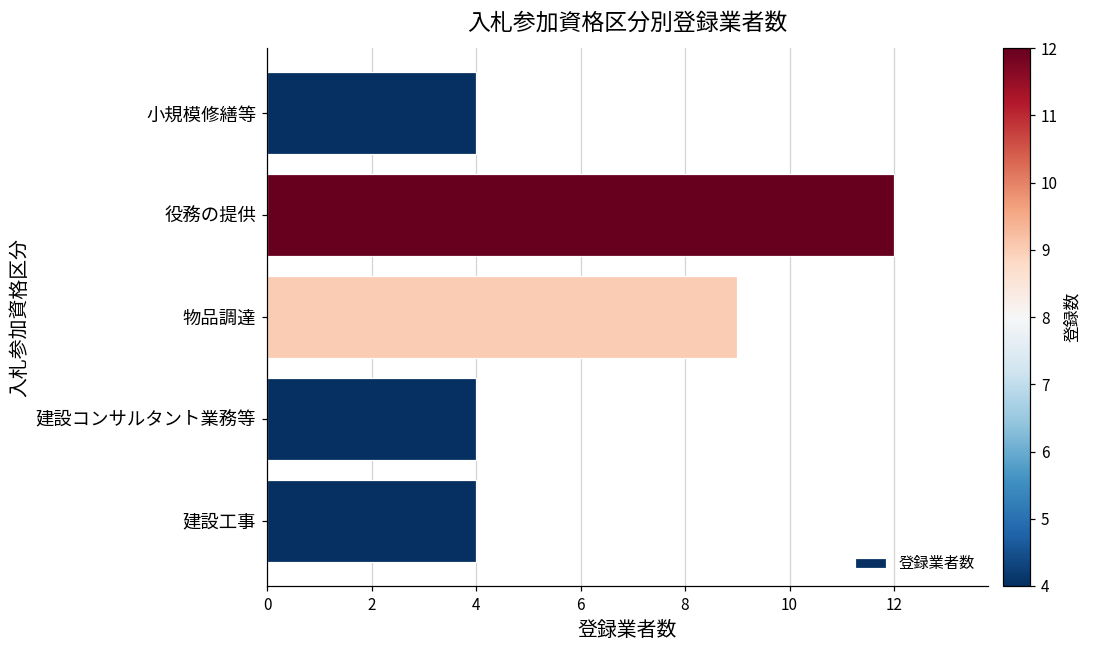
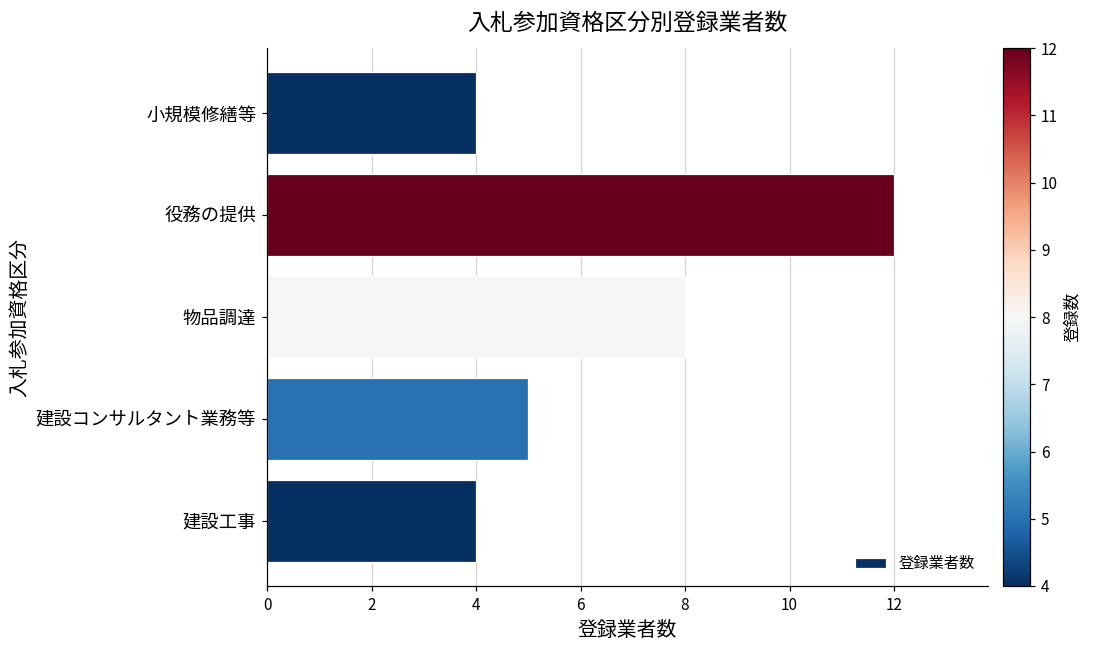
  {
    "小規模修繕等": 4,
    "役務の提供": 12,
-   "物品調達": 9,
-   "建設コンサルタント業務等": 4,
+   "物品調達": 8,
+   "建設コンサルタント業務等": 5,
    "建設工事": 4
  }
